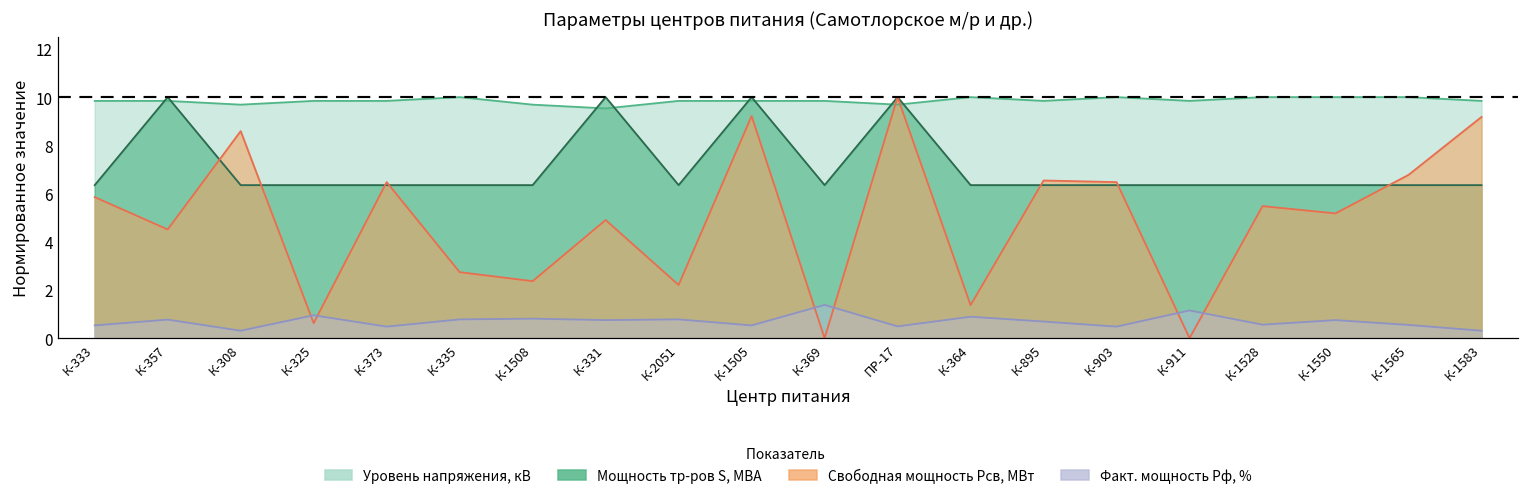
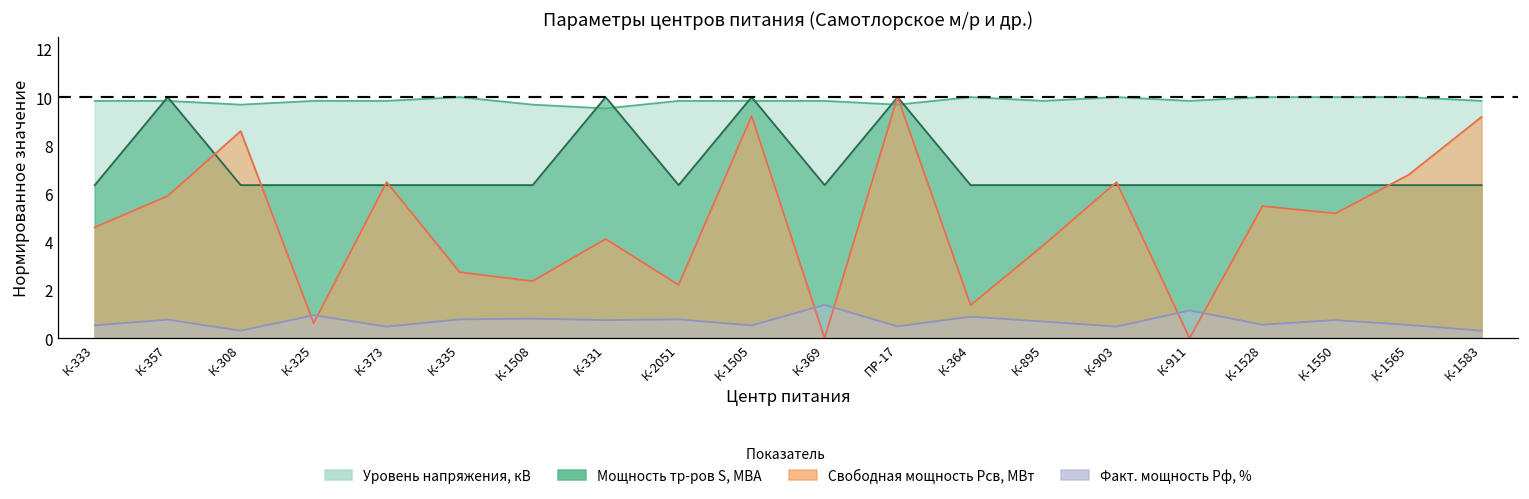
  {
    "Мощность тр-ров S, МВА": {
      "К-333": 6.3,
      "К-357": 10.0,
      "К-308": 6.3,
      "К-325": 6.3,
      "К-373": 6.3,
      "К-335": 6.3,
      "К-1508": 6.3,
      "К-331": 10.0,
      "К-2051": 6.3,
      "К-1505": 10.0,
      "К-369": 6.3,
      "К-364": 6.3,
      "К-895": 6.3,
      "К-903": 6.3,
      "К-911": 6.3,
      "К-1528": 6.3,
      "К-1550": 6.3,
      "К-1565": 6.3,
      "К-1583": 6.3
    },
    "Свободная мощность Рсв, МВт": {
-     "К-333": 5.9,
-     "К-357": 4.5,
+     "К-333": 4.6,
+     "К-357": 5.9,
      "К-308": 8.6,
      "К-325": 0.6,
      "К-373": 6.5,
      "К-335": 2.7,
      "К-1508": 2.4,
-     "К-331": 4.9,
+     "К-331": 4.1,
      "К-2051": 2.2,
      "К-1505": 9.2,
      "К-369": 0.0,
      "К-364": 1.4,
-     "К-895": 6.5,
+     "К-895": 3.9,
      "К-903": 6.5,
      "К-911": 0.0,
      "К-1528": 5.5,
      "К-1550": 5.2,
      "К-1565": 6.8,
      "К-1583": 9.2
    }
  }
